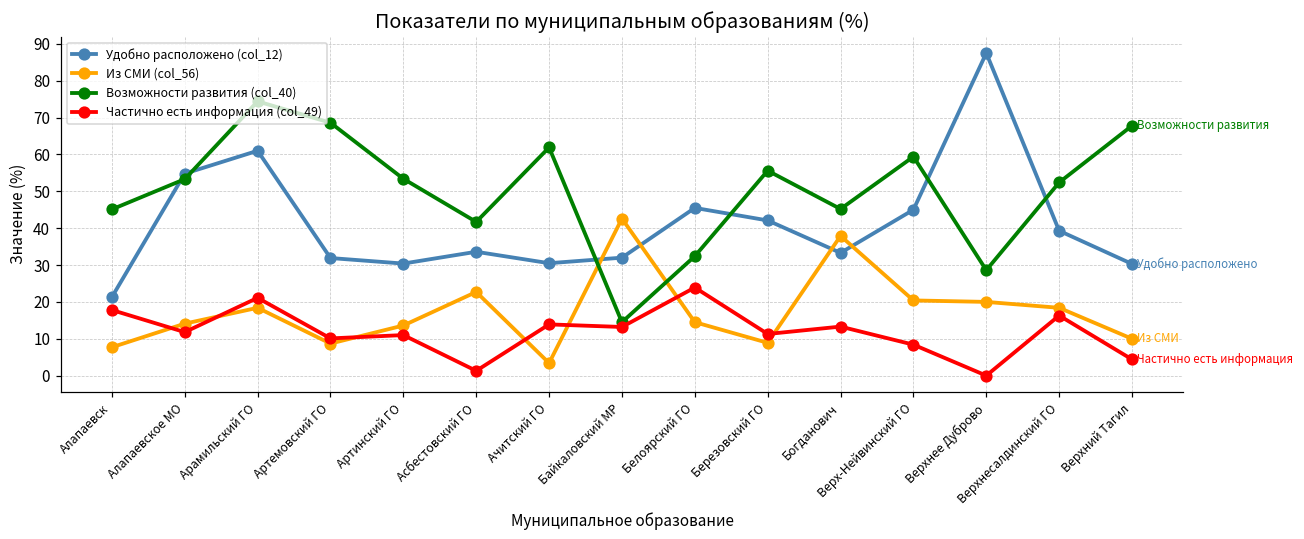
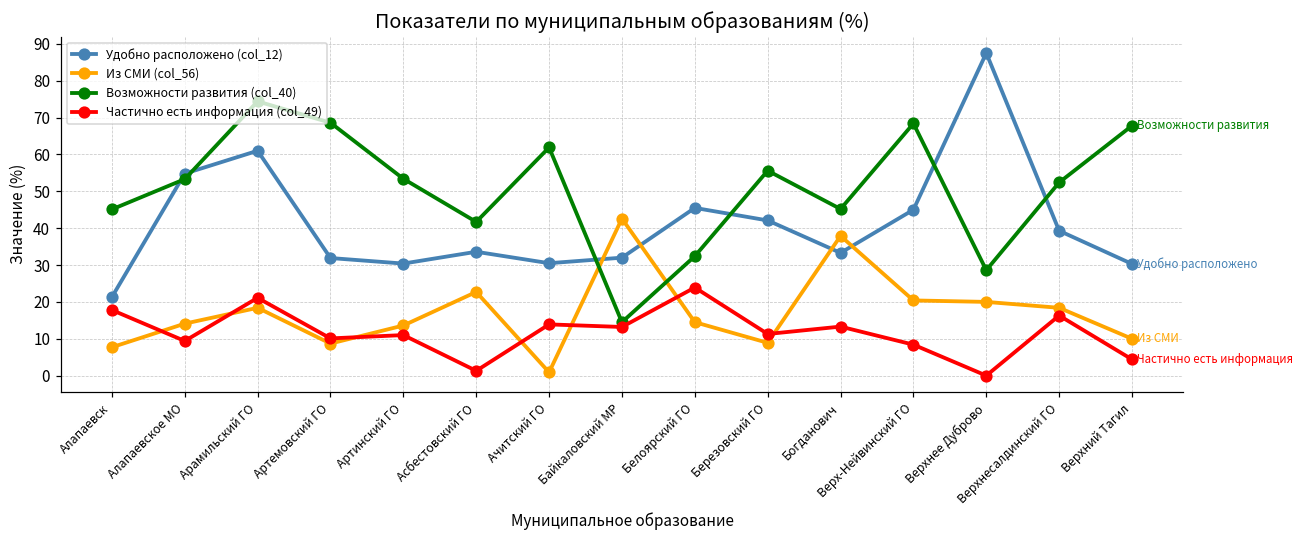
  {
    "Удобно расположено (col_12)": {
      "Алапаевск": 21,
      "Алапаевское МО": 55,
      "Арамильский ГО": 61,
      "Артемовский ГО": 32,
      "Артинский ГО": 30,
      "Асбестовский ГО": 34,
      "Ачитский ГО": 31,
      "Байкаловский МР": 32,
      "Белоярский ГО": 46,
      "Березовский ГО": 42,
      "Богданович": 33,
      "Верх-Нейвинский ГО": 45,
      "Верхнее Дуброво": 88,
      "Верхнесалдинский ГО": 39,
      "Верхний Тагил": 30
    },
    "Из СМИ (col_56)": {
      "Алапаевск": 8,
      "Алапаевское МО": 14,
      "Арамильский ГО": 18,
      "Артемовский ГО": 9,
      "Артинский ГО": 14,
      "Асбестовский ГО": 23,
-     "Ачитский ГО": 3,
+     "Ачитский ГО": 1,
      "Байкаловский МР": 43,
      "Белоярский ГО": 15,
      "Березовский ГО": 9,
      "Богданович": 38,
      "Верх-Нейвинский ГО": 20,
      "Верхнее Дуброво": 20,
      "Верхнесалдинский ГО": 18,
      "Верхний Тагил": 10
    },
    "Возможности развития (col_40)": {
      "Алапаевск": 45,
      "Алапаевское МО": 53,
      "Артемовский ГО": 69,
      "Артинский ГО": 53,
      "Асбестовский ГО": 42,
      "Ачитский ГО": 62,
      "Байкаловский МР": 15,
      "Белоярский ГО": 32,
      "Березовский ГО": 56,
      "Богданович": 45,
-     "Верх-Нейвинский ГО": 59,
+     "Верх-Нейвинский ГО": 68,
      "Верхнее Дуброво": 29,
      "Верхнесалдинский ГО": 52,
      "Верхний Тагил": 68
    },
    "Частично есть информация (col_49)": {
      "Алапаевск": 18,
-     "Алапаевское МО": 12,
+     "Алапаевское МО": 9,
      "Арамильский ГО": 21,
      "Артемовский ГО": 10,
      "Артинский ГО": 11,
      "Асбестовский ГО": 1,
      "Ачитский ГО": 14,
      "Байкаловский МР": 13,
      "Белоярский ГО": 24,
      "Березовский ГО": 11,
      "Богданович": 13,
      "Верх-Нейвинский ГО": 8,
      "Верхнее Дуброво": 0,
      "Верхнесалдинский ГО": 16,
      "Верхний Тагил": 4
    }
  }
